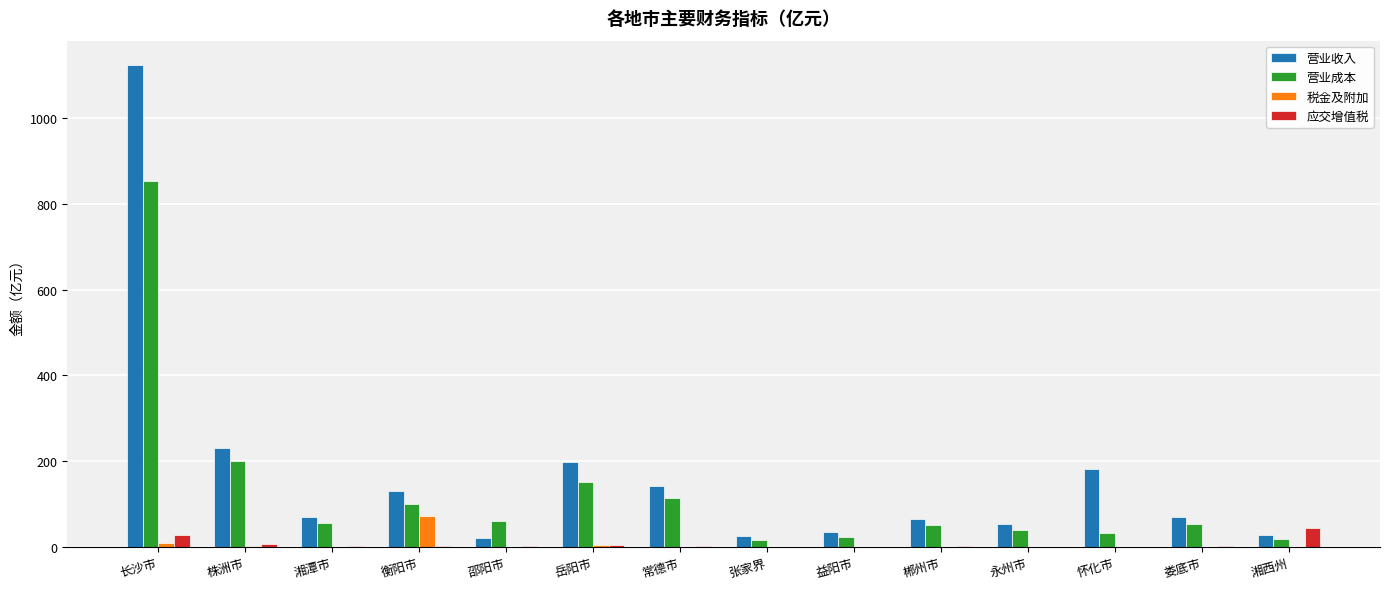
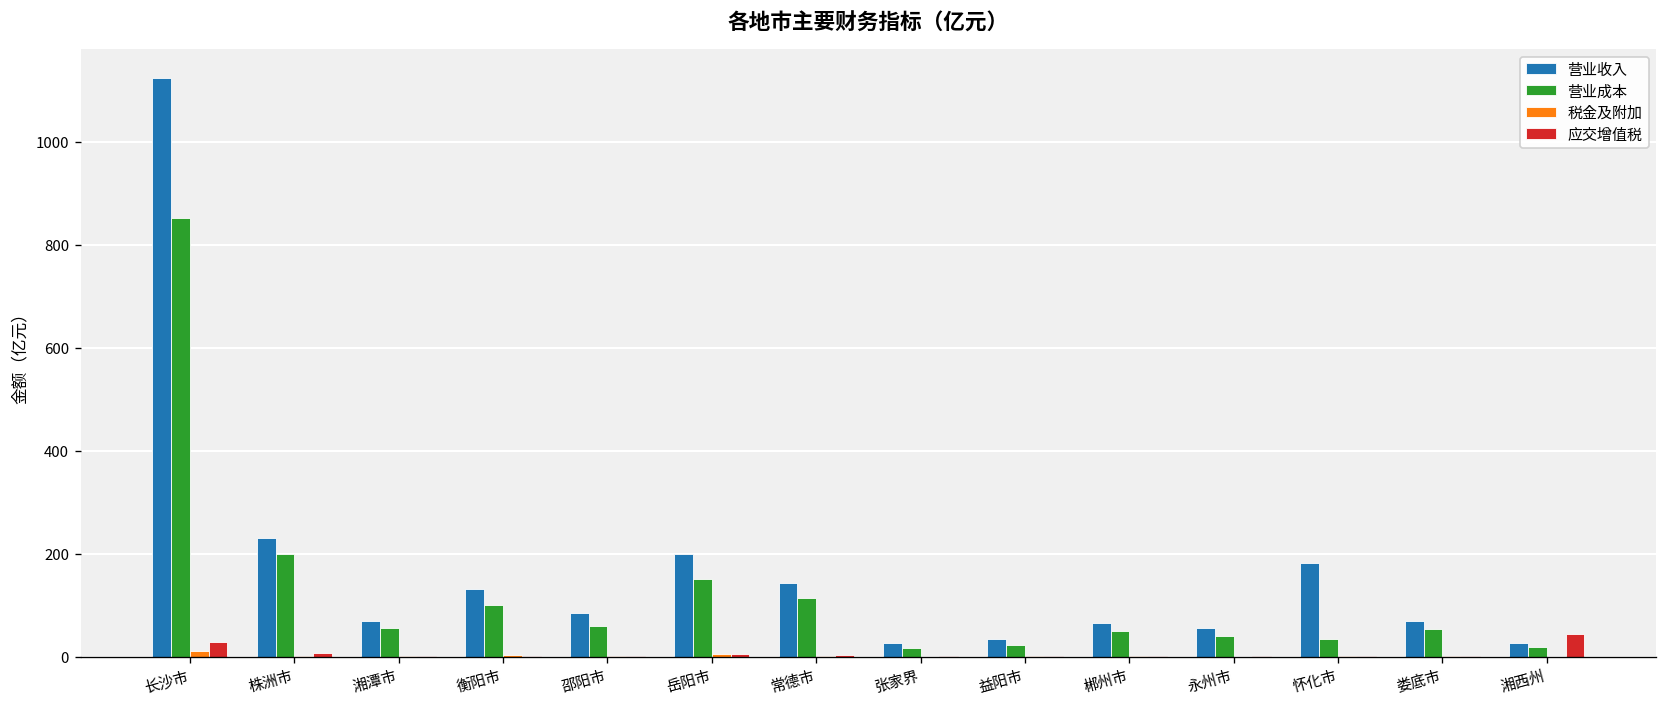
  {
    "营业收入": {
      "长沙市": 1120,
      "株洲市": 230,
      "湘潭市": 70,
      "衡阳市": 130,
-     "邵阳市": 20,
+     "邵阳市": 80,
      "岳阳市": 200,
      "常德市": 140,
      "张家界": 30,
      "益阳市": 30,
      "郴州市": 70,
      "永州市": 50,
      "怀化市": 180,
      "娄底市": 70,
      "湘西州": 30
    },
    "营业成本": {
      "长沙市": 850,
      "株洲市": 200,
      "湘潭市": 60,
      "衡阳市": 100,
      "邵阳市": 60,
      "岳阳市": 150,
      "常德市": 110,
      "张家界": 20,
      "益阳市": 20,
      "郴州市": 50,
      "永州市": 40,
      "怀化市": 30,
      "娄底市": 50,
      "湘西州": 20
    },
    "税金及附加": {
      "长沙市": 10,
-     "衡阳市": 70
+     "衡阳市": 0
    },
    "应交增值税": {
      "长沙市": 30,
      "株洲市": 10,
      "湘西州": 40
    }
  }
